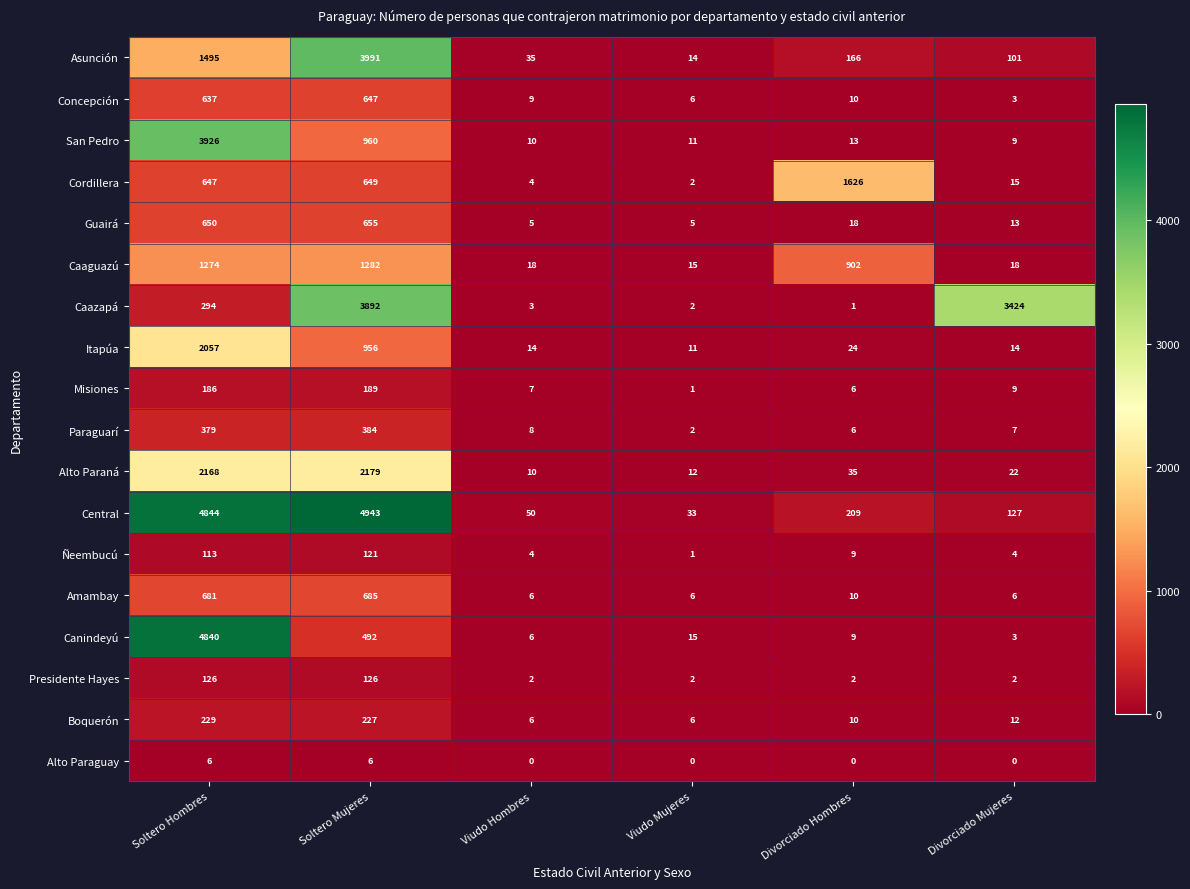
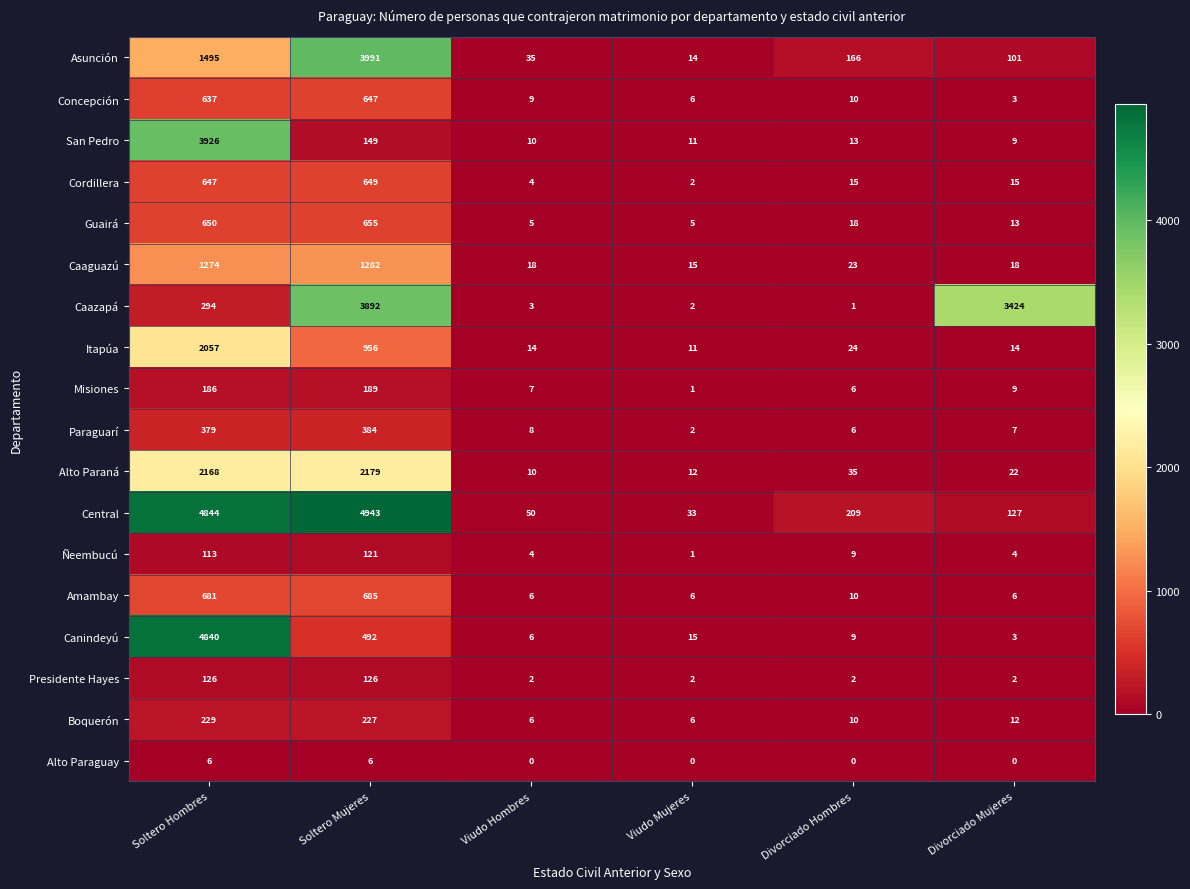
  {
    "Asunción": {
      "Soltero Hombres": 1495,
      "Soltero Mujeres": 3991,
      "Viudo Hombres": 35,
      "Viudo Mujeres": 14,
      "Divorciado Hombres": 166,
      "Divorciado Mujeres": 101
    },
    "Concepción": {
      "Soltero Hombres": 637,
      "Soltero Mujeres": 647,
      "Viudo Hombres": 9,
      "Viudo Mujeres": 6,
      "Divorciado Hombres": 10,
      "Divorciado Mujeres": 3
    },
    "San Pedro": {
      "Soltero Hombres": 3926,
-     "Soltero Mujeres": 960,
+     "Soltero Mujeres": 149,
      "Viudo Hombres": 10,
      "Viudo Mujeres": 11,
      "Divorciado Hombres": 13,
      "Divorciado Mujeres": 9
    },
    "Cordillera": {
      "Soltero Hombres": 647,
      "Soltero Mujeres": 649,
      "Viudo Hombres": 4,
      "Viudo Mujeres": 2,
-     "Divorciado Hombres": 1626,
+     "Divorciado Hombres": 15,
      "Divorciado Mujeres": 15
    },
    "Guairá": {
      "Soltero Hombres": 650,
      "Soltero Mujeres": 655,
      "Viudo Hombres": 5,
      "Viudo Mujeres": 5,
      "Divorciado Hombres": 18,
      "Divorciado Mujeres": 13
    },
    "Caaguazú": {
      "Soltero Hombres": 1274,
      "Soltero Mujeres": 1282,
      "Viudo Hombres": 18,
      "Viudo Mujeres": 15,
-     "Divorciado Hombres": 902,
+     "Divorciado Hombres": 23,
      "Divorciado Mujeres": 18
    },
    "Caazapá": {
      "Soltero Hombres": 294,
      "Soltero Mujeres": 3892,
      "Viudo Hombres": 3,
      "Viudo Mujeres": 2,
      "Divorciado Hombres": 1,
      "Divorciado Mujeres": 3424
    },
    "Itapúa": {
      "Soltero Hombres": 2057,
      "Soltero Mujeres": 956,
      "Viudo Hombres": 14,
      "Viudo Mujeres": 11,
      "Divorciado Hombres": 24,
      "Divorciado Mujeres": 14
    },
    "Misiones": {
      "Soltero Hombres": 186,
      "Soltero Mujeres": 189,
      "Viudo Hombres": 7,
      "Viudo Mujeres": 1,
      "Divorciado Hombres": 6,
      "Divorciado Mujeres": 9
    },
    "Paraguarí": {
      "Soltero Hombres": 379,
      "Soltero Mujeres": 384,
      "Viudo Hombres": 8,
      "Viudo Mujeres": 2,
      "Divorciado Hombres": 6,
      "Divorciado Mujeres": 7
    },
    "Alto Paraná": {
      "Soltero Hombres": 2168,
      "Soltero Mujeres": 2179,
      "Viudo Hombres": 10,
      "Viudo Mujeres": 12,
      "Divorciado Hombres": 35,
      "Divorciado Mujeres": 22
    },
    "Central": {
      "Soltero Hombres": 4844,
      "Soltero Mujeres": 4943,
      "Viudo Hombres": 50,
      "Viudo Mujeres": 33,
      "Divorciado Hombres": 209,
      "Divorciado Mujeres": 127
    },
    "Ñeembucú": {
      "Soltero Hombres": 113,
      "Soltero Mujeres": 121,
      "Viudo Hombres": 4,
      "Viudo Mujeres": 1,
      "Divorciado Hombres": 9,
      "Divorciado Mujeres": 4
    },
    "Amambay": {
      "Soltero Hombres": 681,
      "Soltero Mujeres": 685,
      "Viudo Hombres": 6,
      "Viudo Mujeres": 6,
      "Divorciado Hombres": 10,
      "Divorciado Mujeres": 6
    },
    "Canindeyú": {
      "Soltero Hombres": 4840,
      "Soltero Mujeres": 492,
      "Viudo Hombres": 6,
      "Viudo Mujeres": 15,
      "Divorciado Hombres": 9,
      "Divorciado Mujeres": 3
    },
    "Presidente Hayes": {
      "Soltero Hombres": 126,
      "Soltero Mujeres": 126,
      "Viudo Hombres": 2,
      "Viudo Mujeres": 2,
      "Divorciado Hombres": 2,
      "Divorciado Mujeres": 2
    },
    "Boquerón": {
      "Soltero Hombres": 229,
      "Soltero Mujeres": 227,
      "Viudo Hombres": 6,
      "Viudo Mujeres": 6,
      "Divorciado Hombres": 10,
      "Divorciado Mujeres": 12
    },
    "Alto Paraguay": {
      "Soltero Hombres": 6,
      "Soltero Mujeres": 6,
      "Viudo Hombres": 0,
      "Viudo Mujeres": 0,
      "Divorciado Hombres": 0,
      "Divorciado Mujeres": 0
    }
  }
